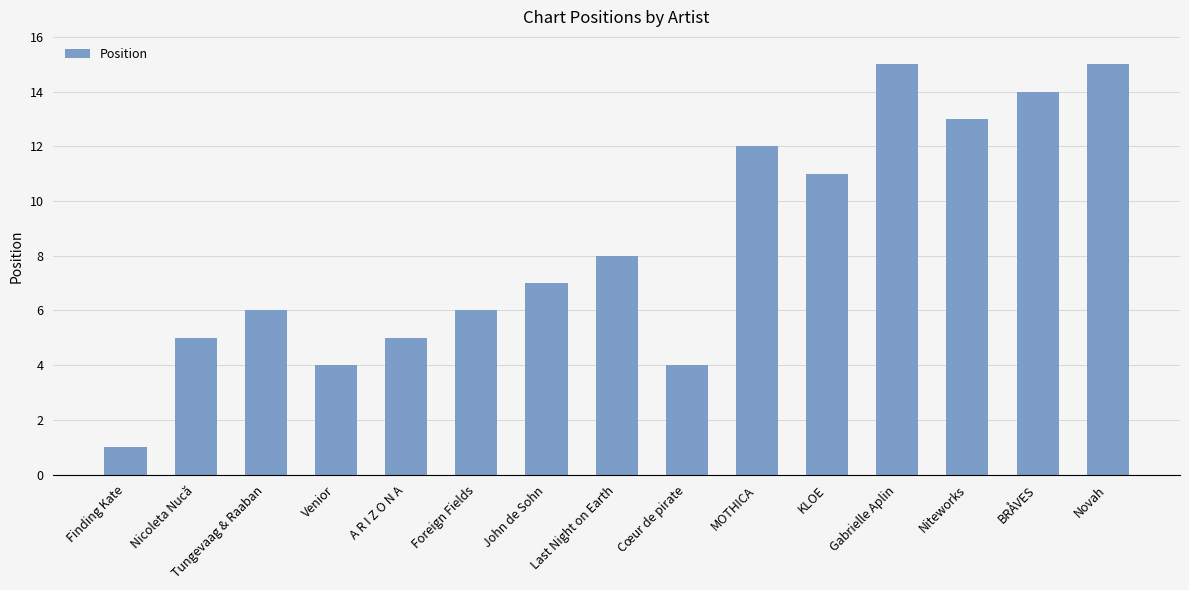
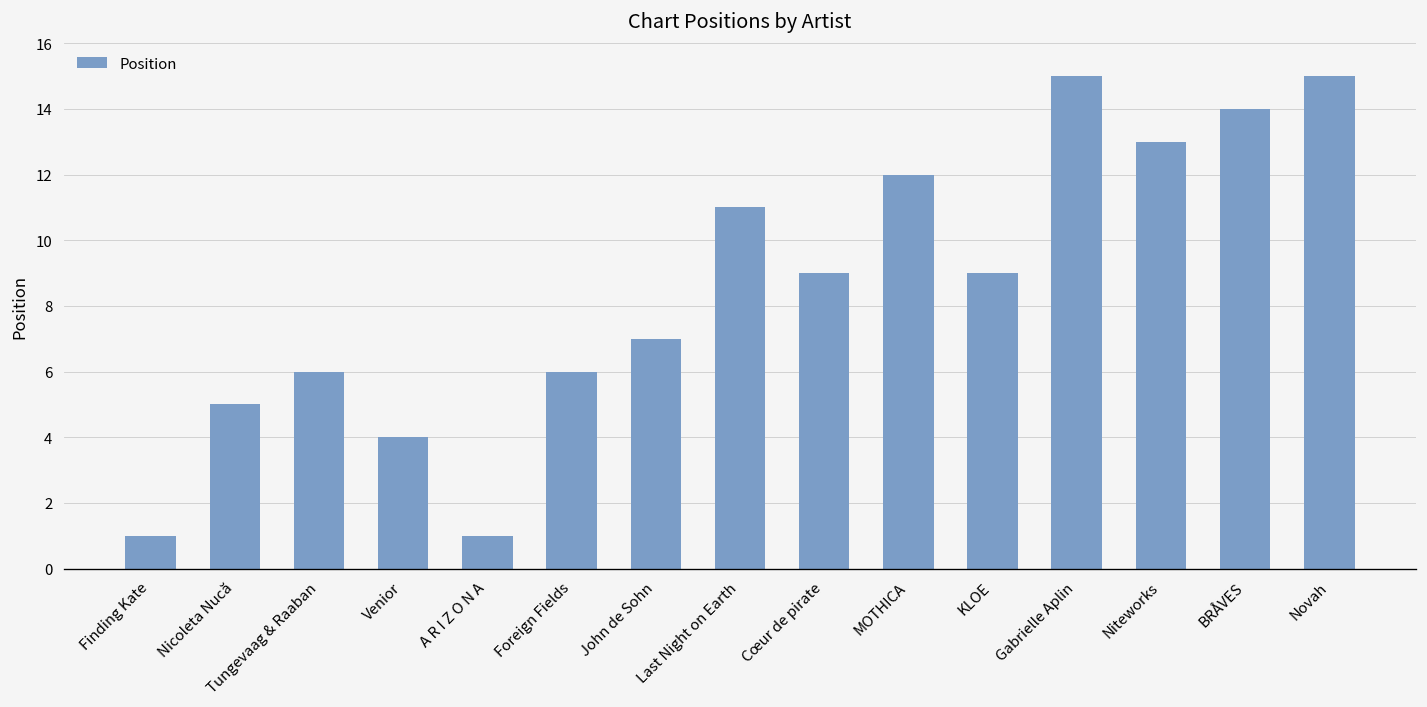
  {
    "Finding Kate": 1,
    "Nicoleta Nucă": 5,
    "Tungevaag & Raaban": 6,
    "Venior": 4,
-   "A R I Z O N A": 5,
+   "A R I Z O N A": 1,
    "Foreign Fields": 6,
    "John de Sohn": 7,
-   "Last Night on Earth": 8,
-   "Cœur de pirate": 4,
+   "Last Night on Earth": 11,
+   "Cœur de pirate": 9,
    "MOTHICA": 12,
-   "KLOE": 11,
+   "KLOE": 9,
    "Gabrielle Aplin": 15,
    "Niteworks": 13,
    "BRÅVES": 14,
    "Novah": 15
  }
